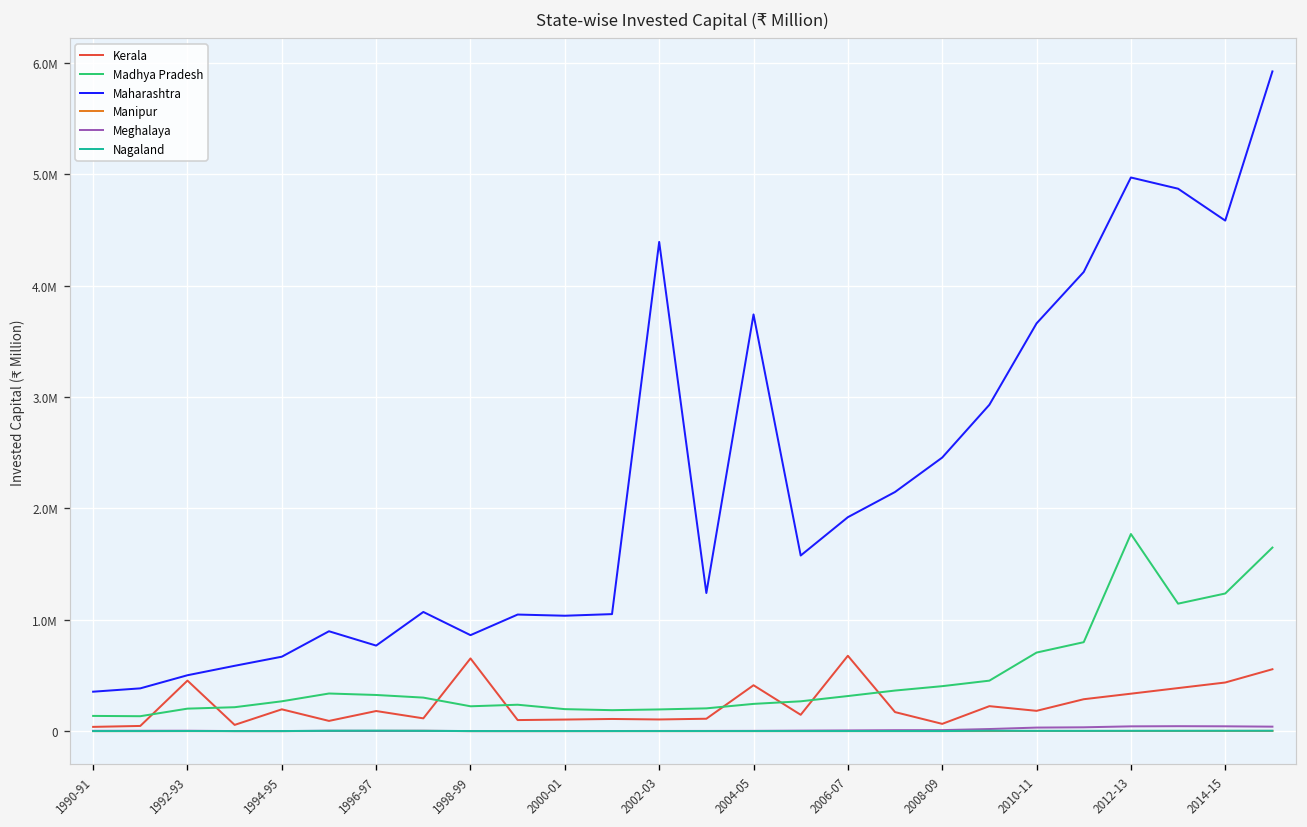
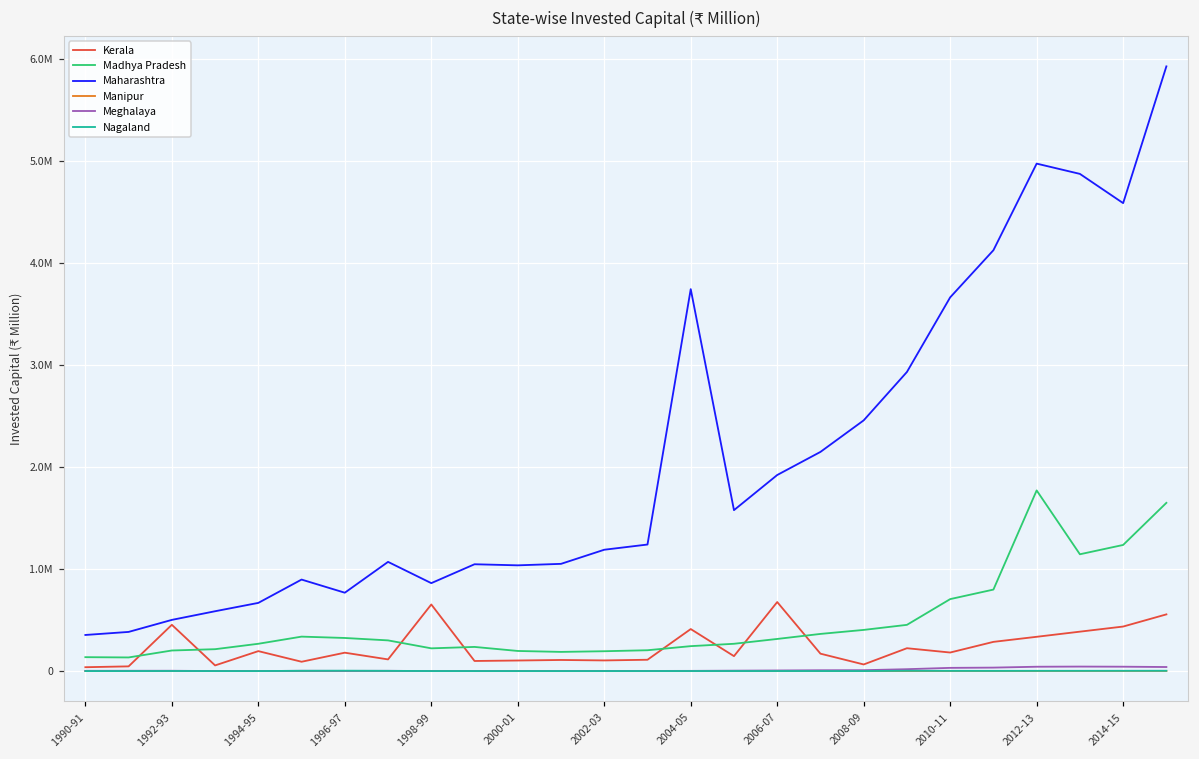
  {
    "Kerala": {
      "1990-91": 0,
      "1992-93": 500000,
      "1994-95": 200000,
      "1996-97": 200000,
      "1998-99": 700000,
      "2000-01": 100000,
      "2002-03": 100000,
      "2004-05": 400000,
      "2006-07": 700000,
      "2008-09": 100000,
      "2010-11": 200000,
      "2012-13": 300000,
      "2014-15": 400000
    },
    "Maharashtra": {
      "1990-91": 400000,
      "1992-93": 500000,
      "1994-95": 700000,
      "1996-97": 800000,
      "1998-99": 900000,
      "2000-01": 1000000,
-     "2002-03": 4400000,
+     "2002-03": 1200000,
      "2004-05": 3700000,
      "2006-07": 1900000,
      "2008-09": 2500000,
      "2010-11": 3700000,
      "2012-13": 5000000,
      "2014-15": 4600000
    },
    "Meghalaya": {
      "2010-11": 0,
      "2012-13": 0,
      "2014-15": 0
    }
  }
